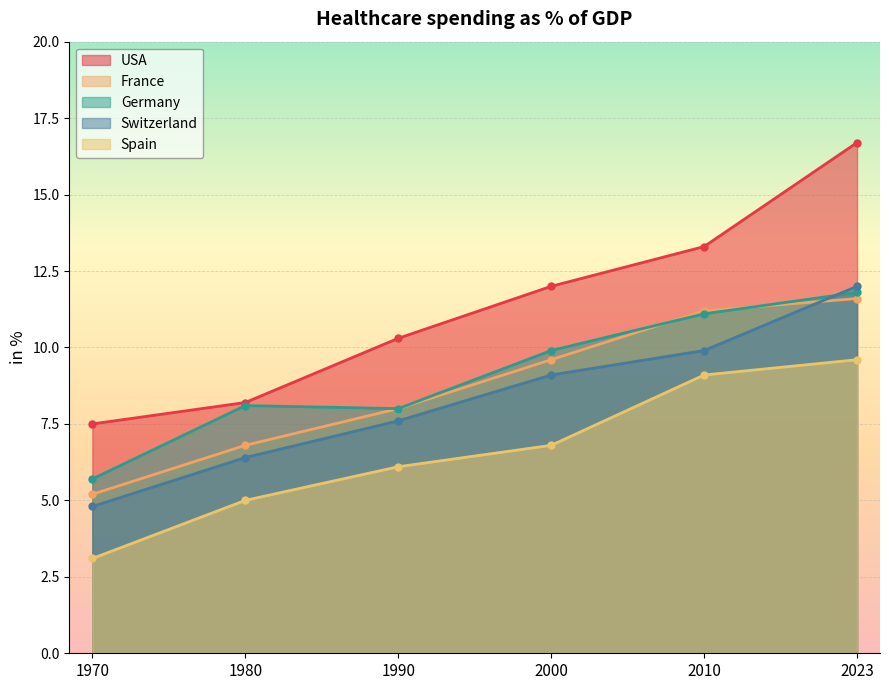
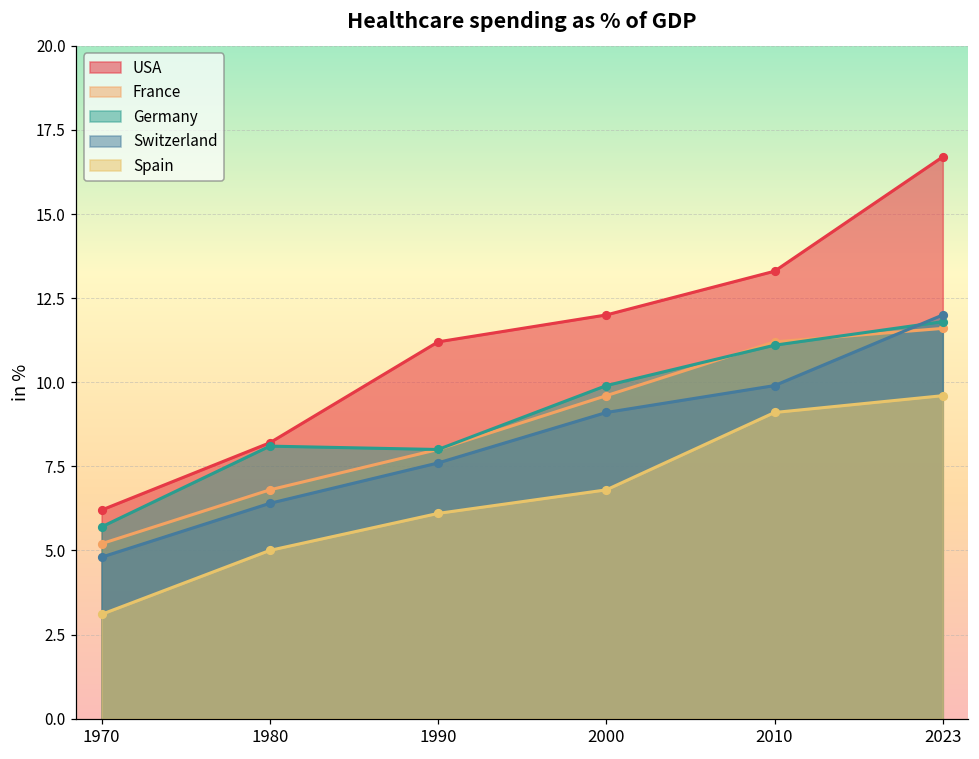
  {
    "USA": {
-     "1970": 7.5,
+     "1970": 6.2,
      "1980": 8.2,
-     "1990": 10.3,
+     "1990": 11.2,
      "2000": 12.0,
      "2010": 13.3,
      "2023": 16.7
    }
  }
